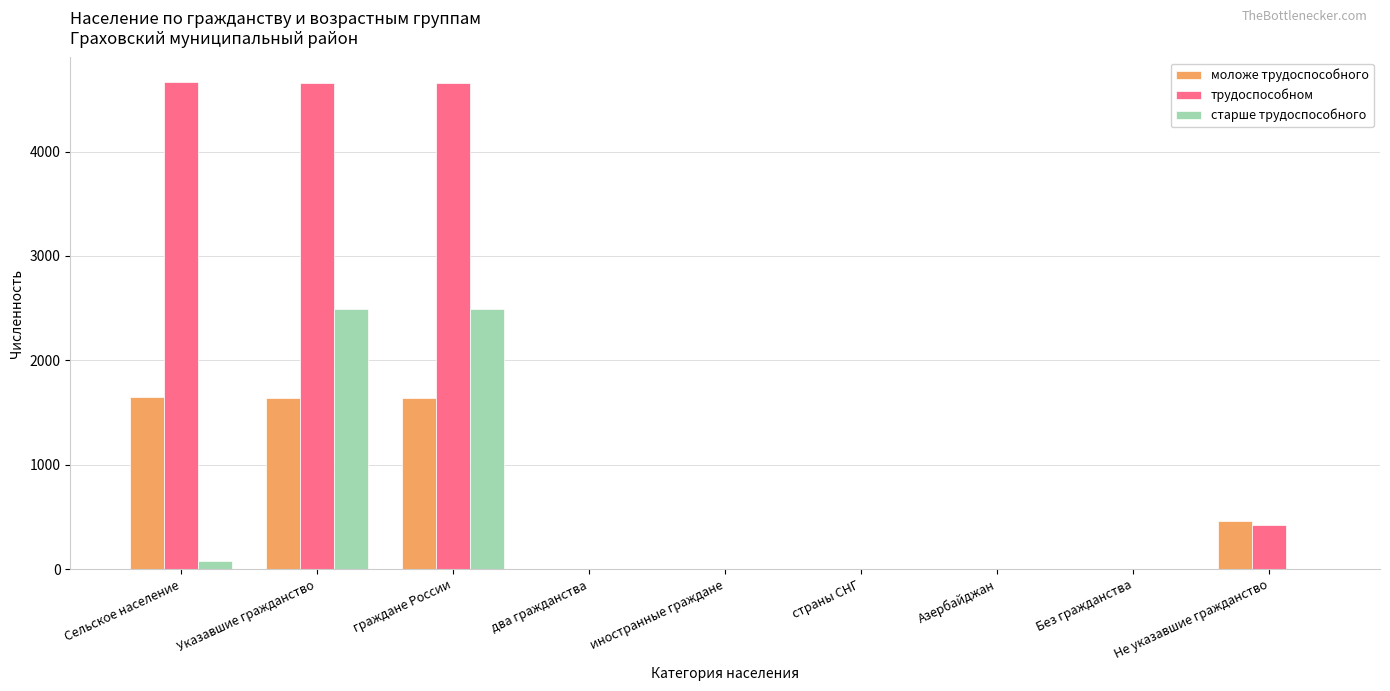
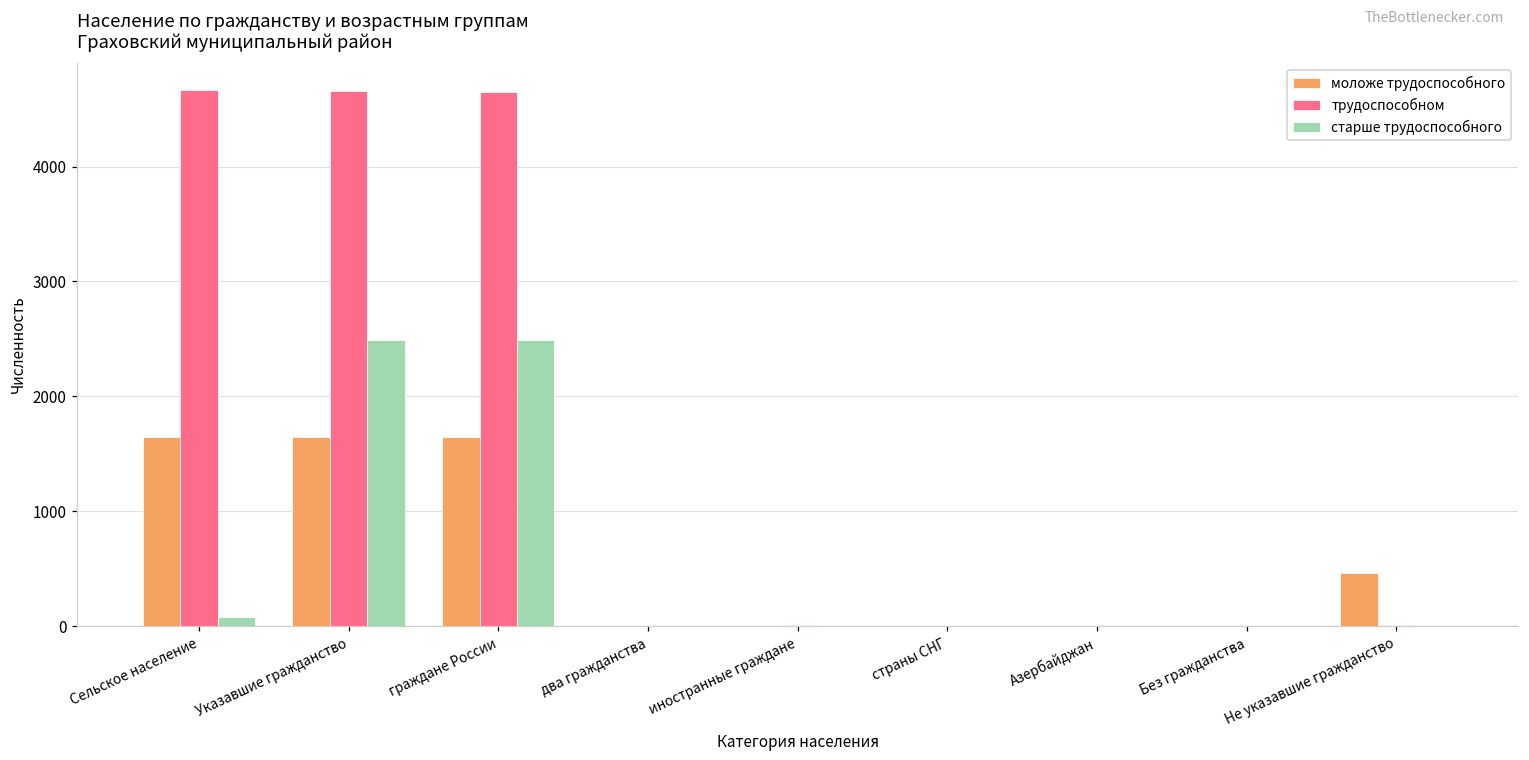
  {
    "моложе трудоспособного": {
      "Сельское население": 1650,
      "Указавшие гражданство": 1640,
      "граждане России": 1640,
      "Не указавшие гражданство": 460
    },
    "трудоспособном": {
      "Сельское население": 4670,
      "Указавшие гражданство": 4660,
      "граждане России": 4650,
      "два гражданства": 0,
      "Без гражданства": 0,
-     "Не указавшие гражданство": 420
+     "Не указавшие гражданство": 10
    },
    "старше трудоспособного": {
      "Сельское население": 80,
      "Указавшие гражданство": 2490,
      "граждане России": 2490,
      "два гражданства": 0,
      "иностранные граждане": 0,
      "страны СНГ": 0,
      "Азербайджан": 0,
      "Без гражданства": 0
    }
  }
